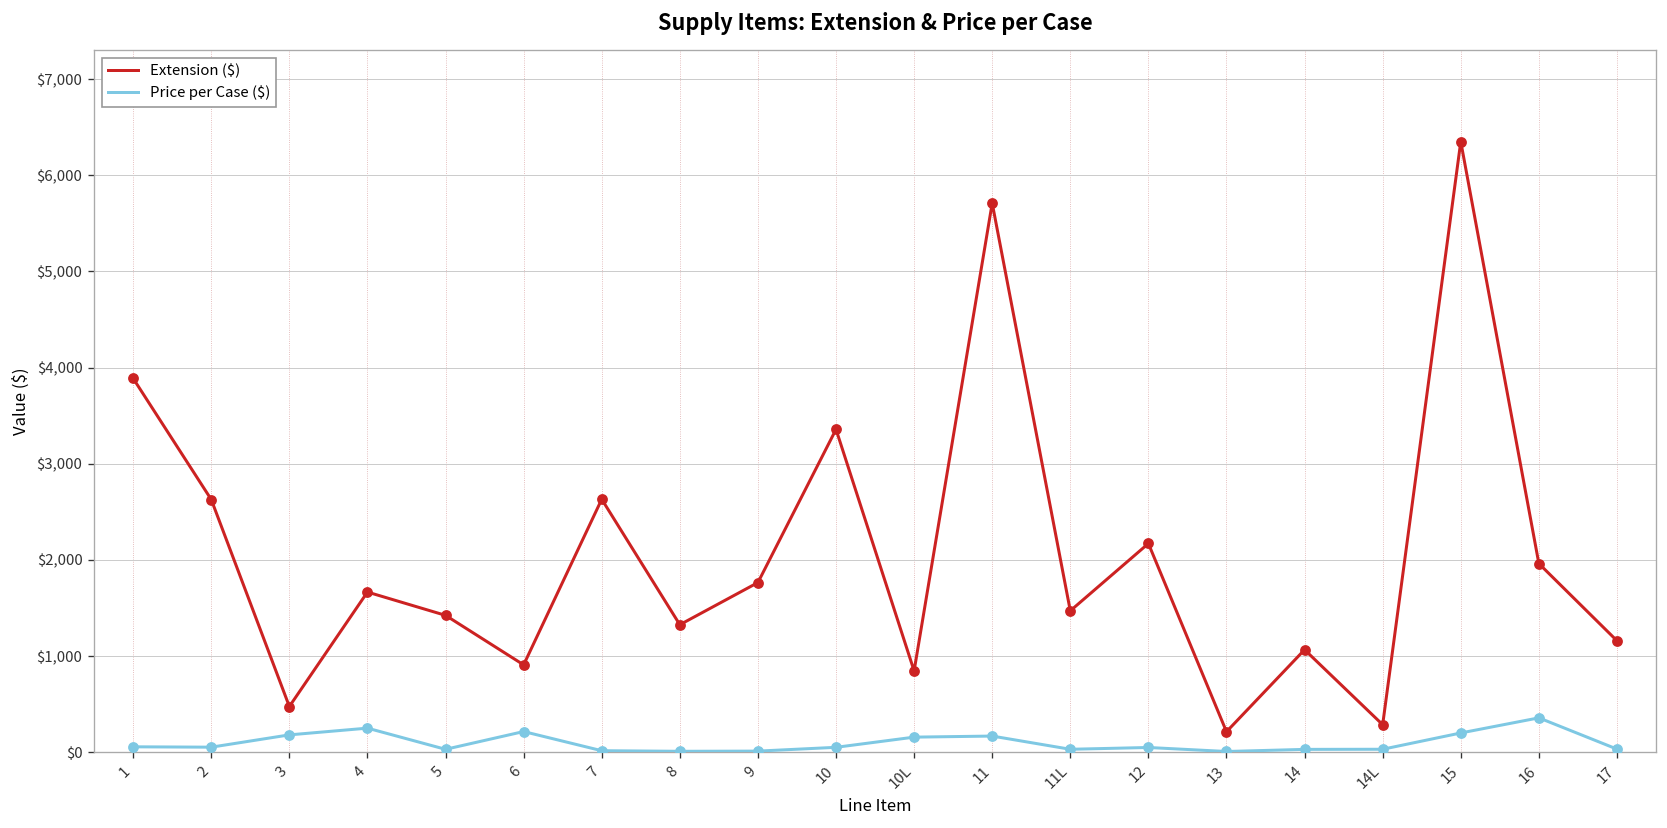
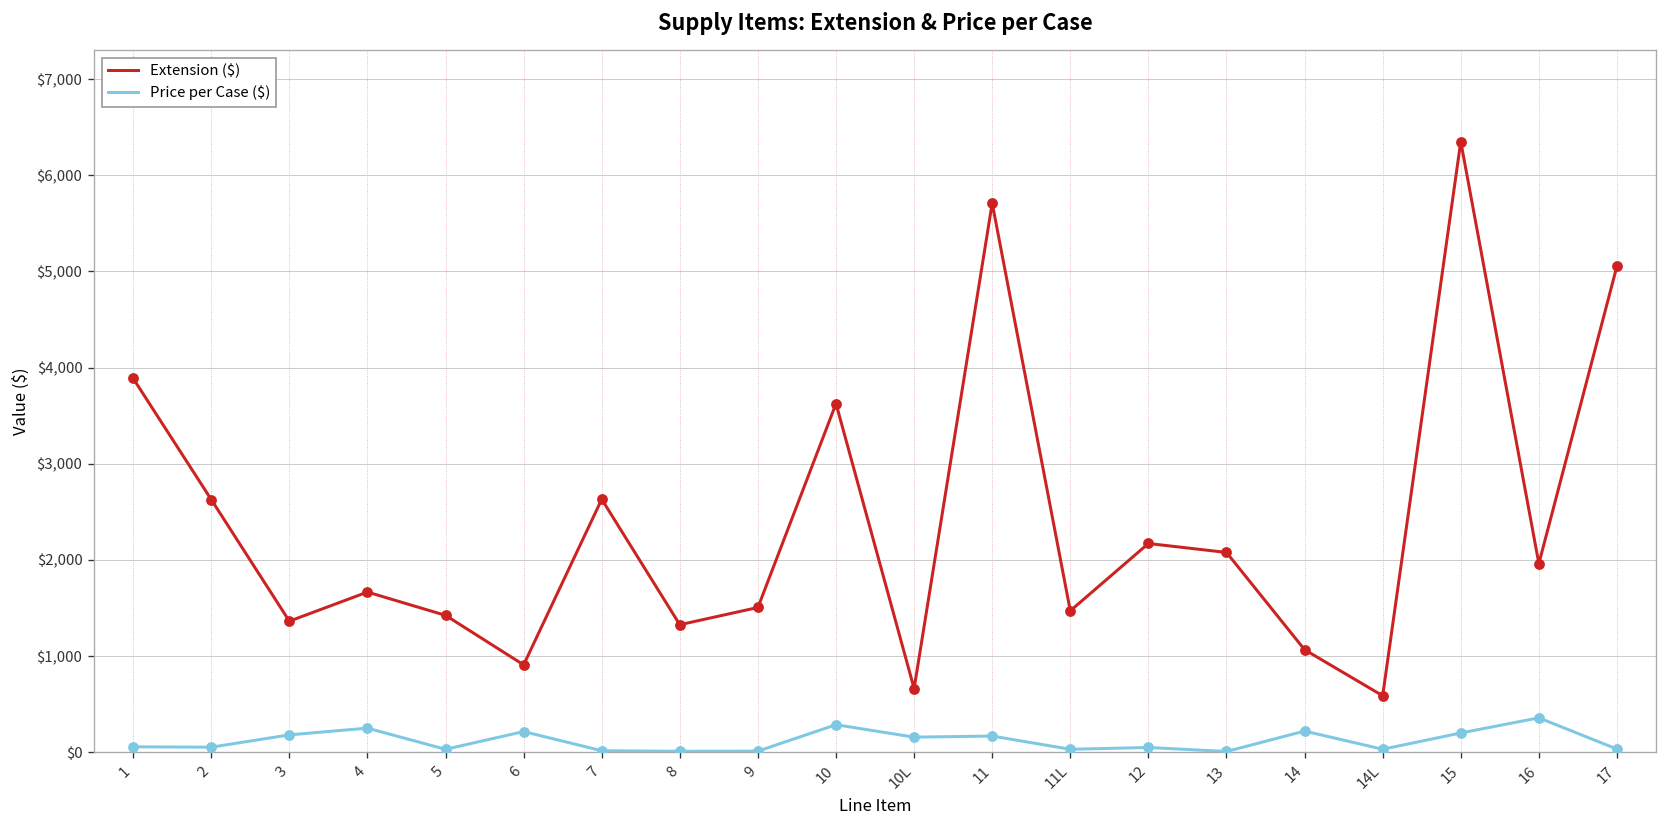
  {
    "Extension ($)": {
      "1": "$3,900",
      "2": "$2,600",
-     "3": "$500",
+     "3": "$1,400",
      "4": "$1,700",
      "5": "$1,400",
      "6": "$900",
      "7": "$2,600",
      "8": "$1,300",
-     "9": "$1,800",
-     "10": "$3,400",
-     "10L": "$800",
+     "9": "$1,500",
+     "10": "$3,600",
+     "10L": "$700",
      "11": "$5,700",
      "11L": "$1,500",
      "12": "$2,200",
-     "13": "$200",
+     "13": "$2,100",
      "14": "$1,100",
-     "14L": "$300",
+     "14L": "$600",
      "15": "$6,400",
      "16": "$2,000",
-     "17": "$1,200"
+     "17": "$5,100"
    },
    "Price per Case ($)": {
      "1": "$100",
      "2": "$100",
      "3": "$200",
      "4": "$300",
      "5": "$0",
      "6": "$200",
      "7": "$0",
      "8": "$0",
      "9": "$0",
-     "10": "$100",
+     "10": "$300",
      "10L": "$200",
      "11": "$200",
      "11L": "$0",
      "12": "$0",
      "13": "$0",
-     "14": "$0",
+     "14": "$200",
      "14L": "$0",
      "15": "$200",
      "16": "$400",
      "17": "$0"
    }
  }
